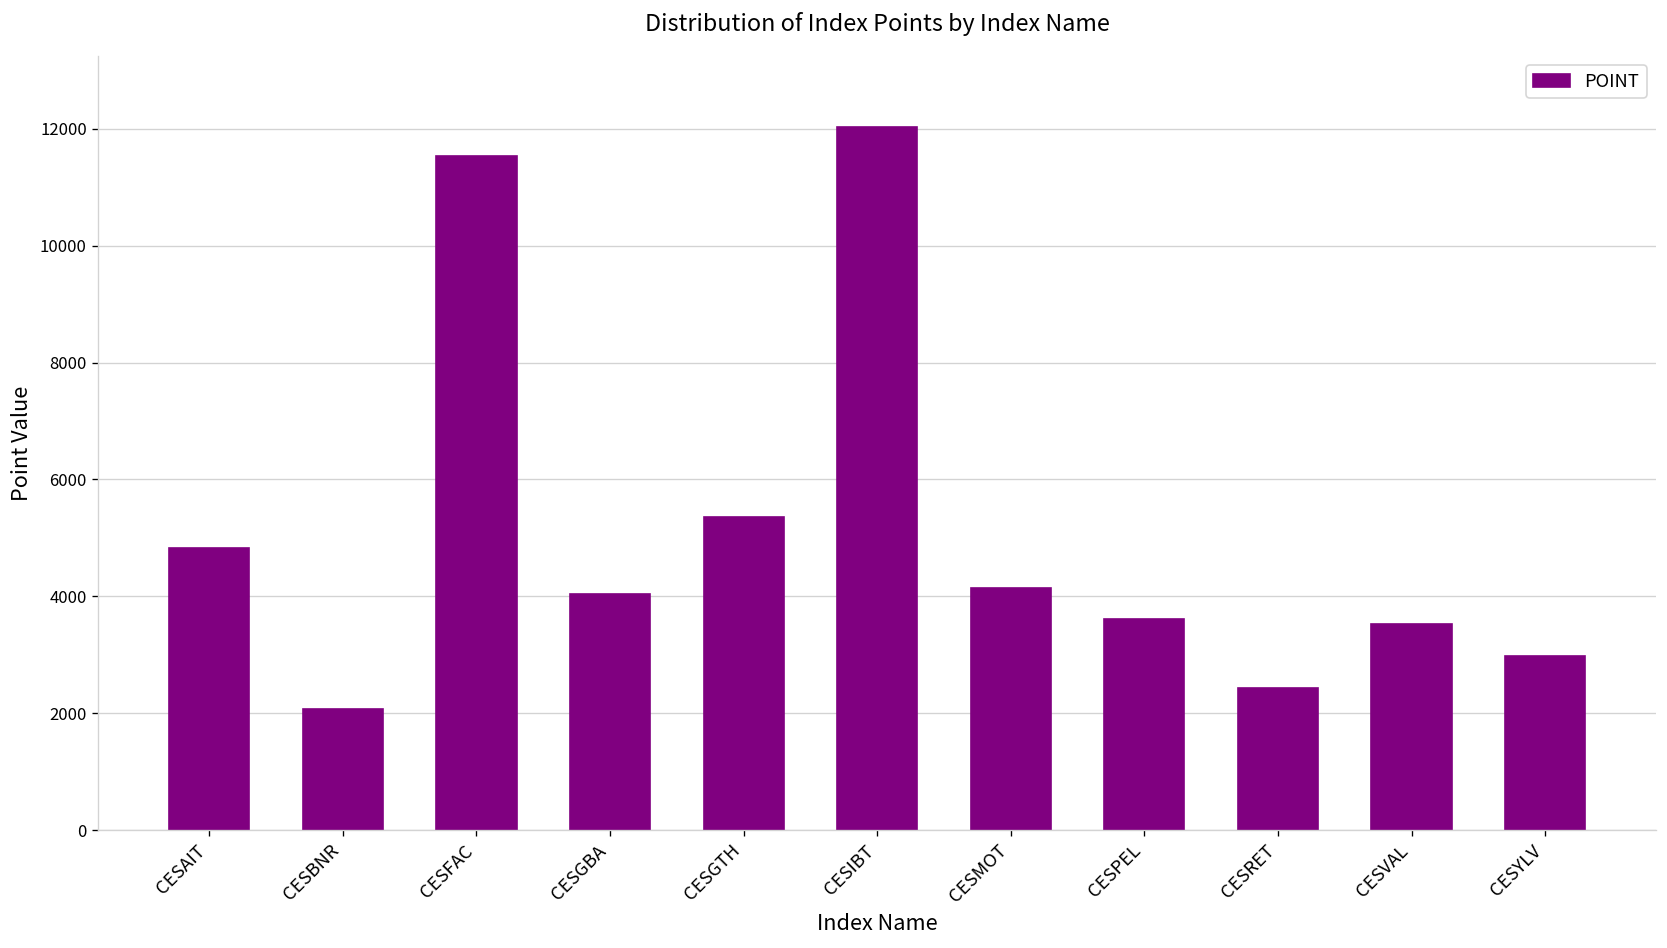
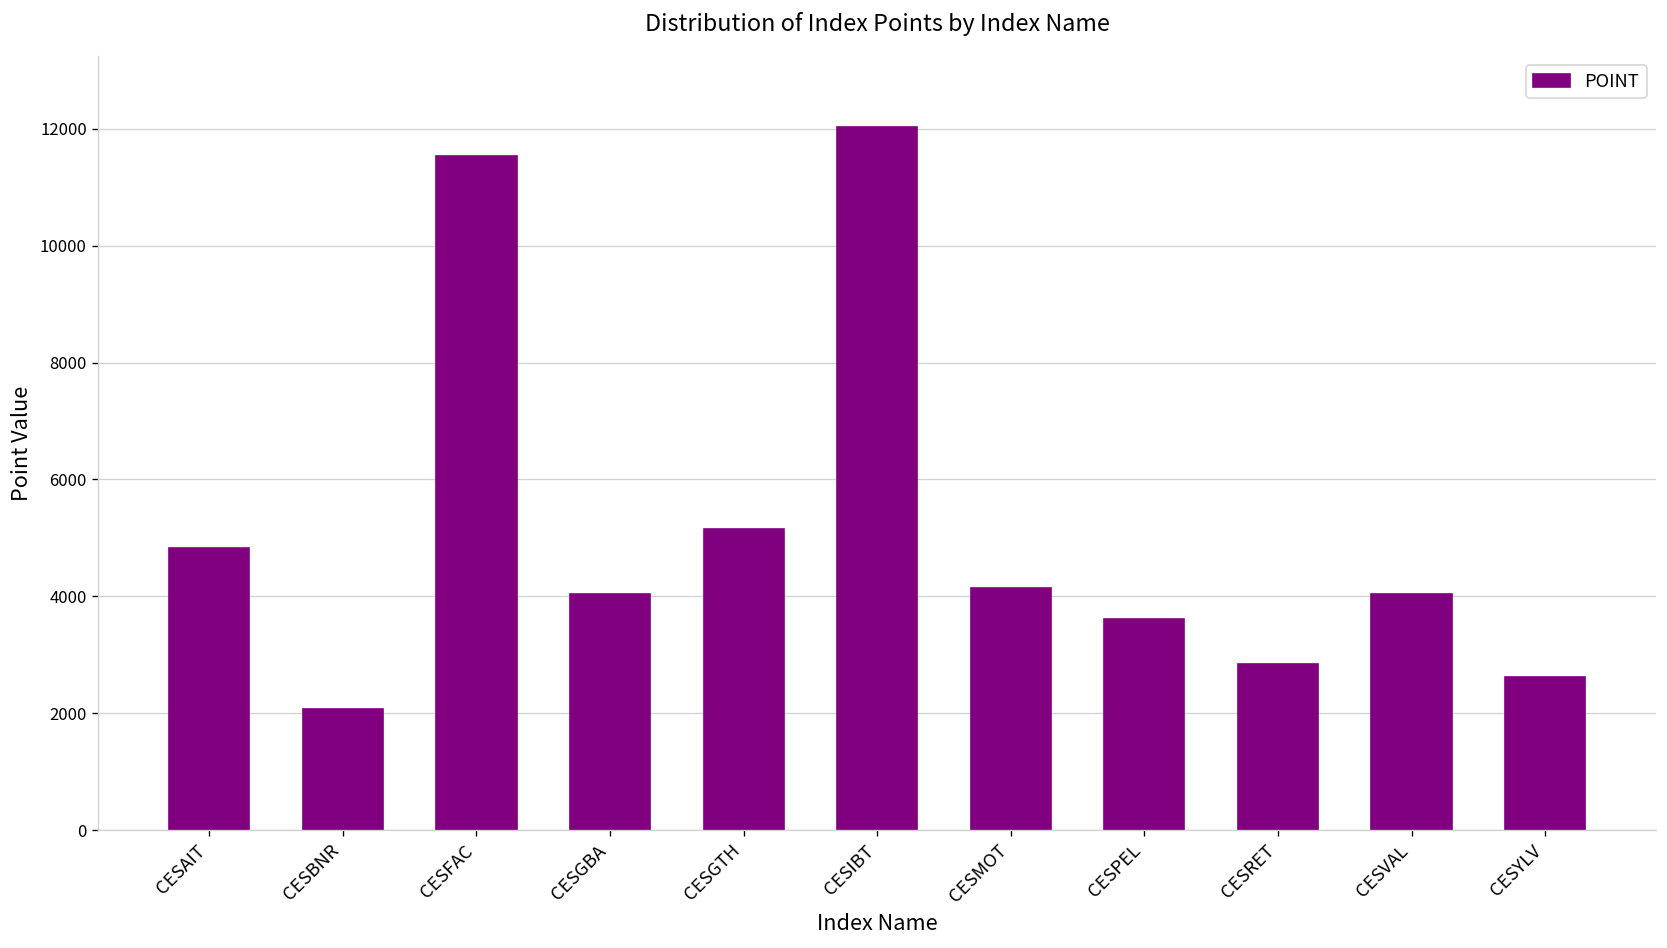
  {
    "CESAIT": 4800,
    "CESBNR": 2100,
    "CESFAC": 11500,
    "CESGBA": 4000,
-   "CESGTH": 5400,
+   "CESGTH": 5200,
    "CESIBT": 12000,
    "CESMOT": 4100,
    "CESPEL": 3600,
-   "CESRET": 2400,
-   "CESVAL": 3500,
-   "CESYLV": 3000
+   "CESRET": 2800,
+   "CESVAL": 4000,
+   "CESYLV": 2600
  }
